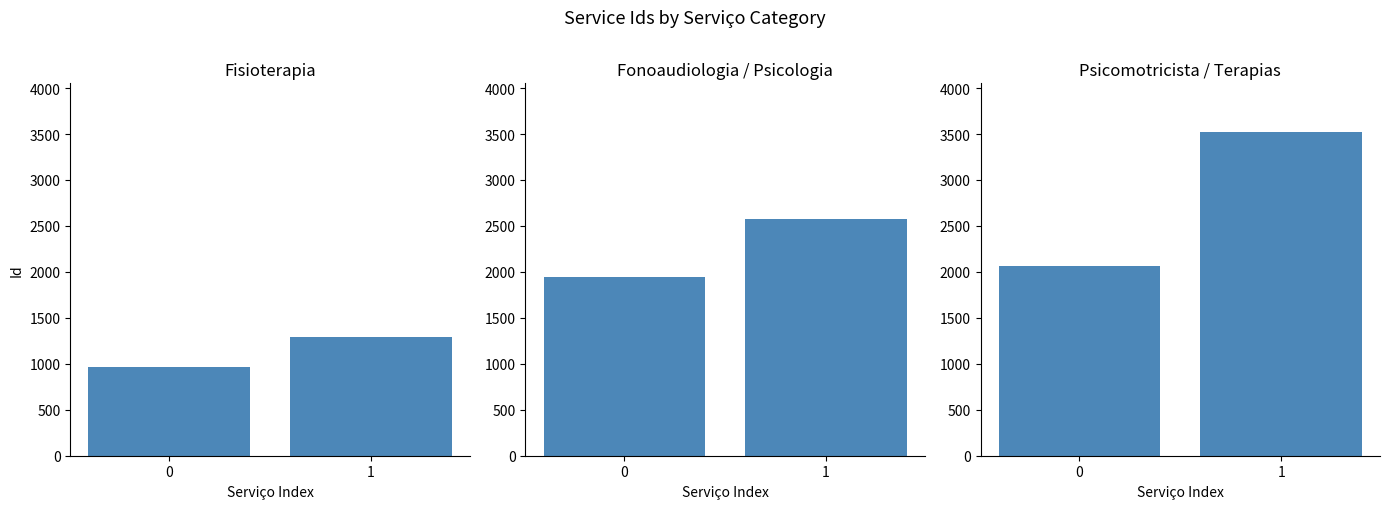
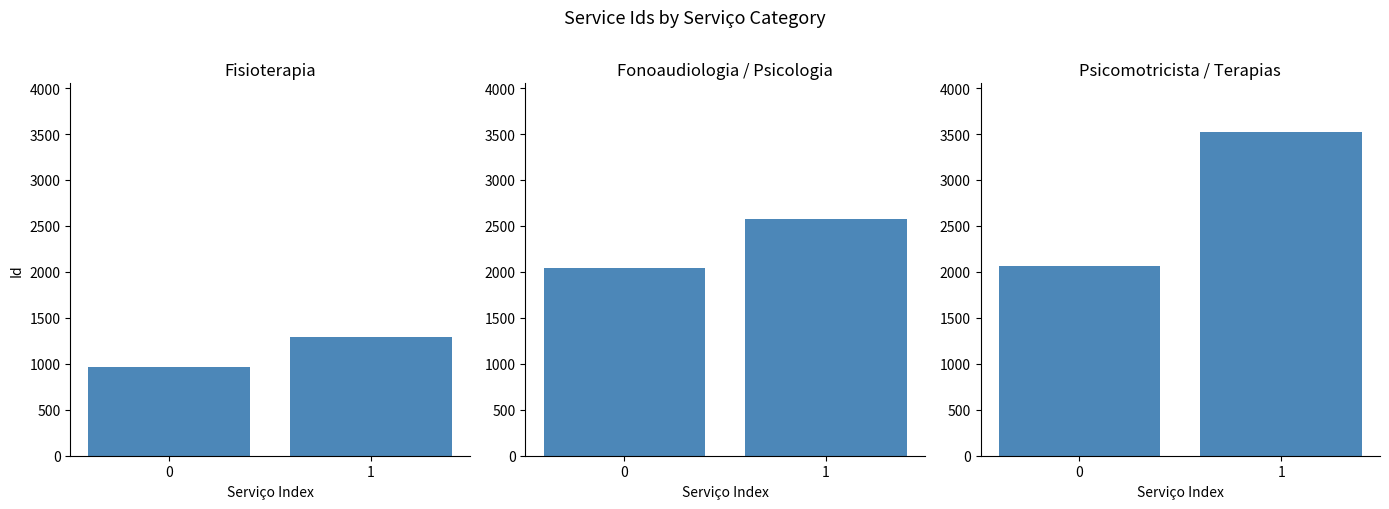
  {
    "Fisioterapia": {
      "0": 1000,
      "1": 1300
    },
    "Fonoaudiologia / Psicologia": {
-     "0": 1900,
+     "0": 2000,
      "1": 2600
    },
    "Psicomotricista / Terapias": {
      "0": 2100,
      "1": 3500
    }
  }
